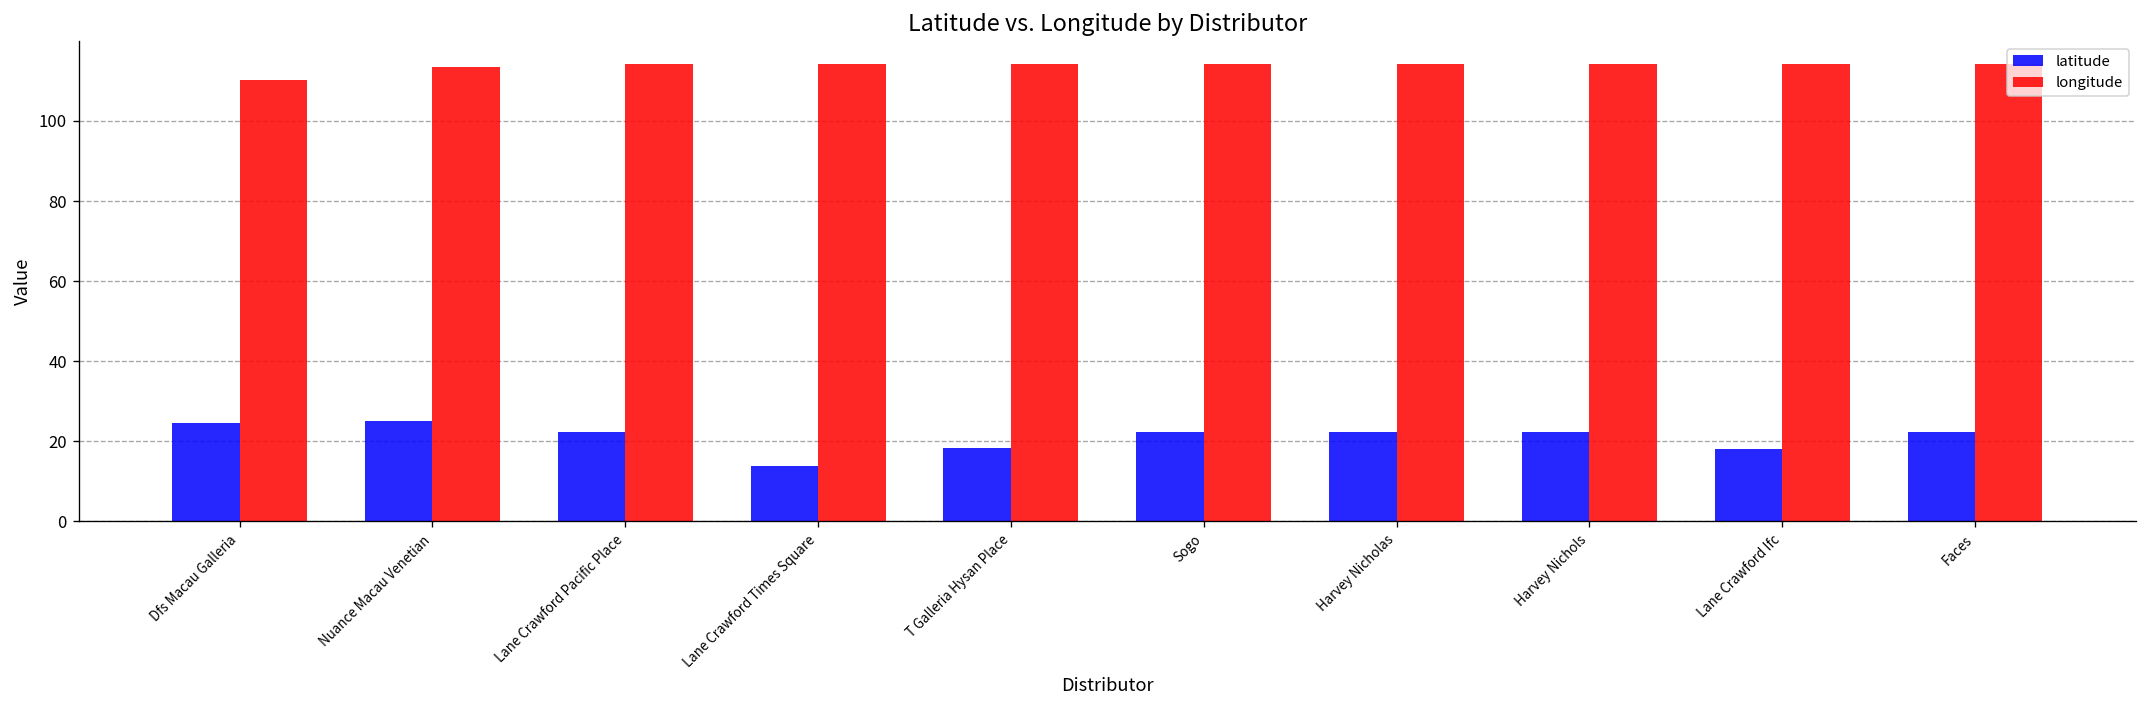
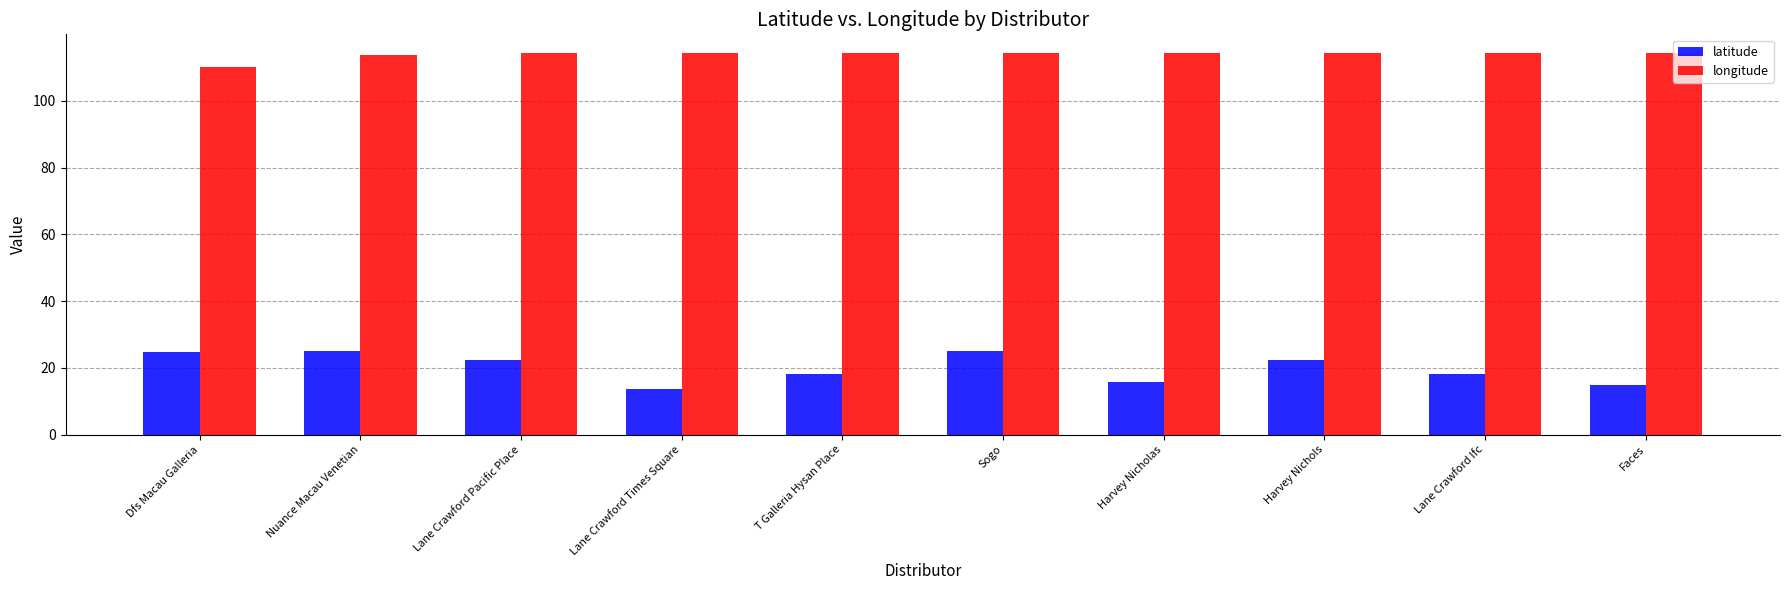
  {
    "latitude": {
      "Dfs Macau Galleria": 25,
      "Nuance Macau Venetian": 25,
      "Lane Crawford Pacific Place": 22,
      "Lane Crawford Times Square": 14,
      "T Galleria Hysan Place": 18,
-     "Sogo": 22,
-     "Harvey Nicholas": 22,
+     "Sogo": 25,
+     "Harvey Nicholas": 16,
      "Harvey Nichols": 22,
      "Lane Crawford Ifc": 18,
-     "Faces": 22
+     "Faces": 15
    },
    "longitude": {
      "Dfs Macau Galleria": 110,
      "Nuance Macau Venetian": 114,
      "Lane Crawford Pacific Place": 114,
      "Lane Crawford Times Square": 114,
      "T Galleria Hysan Place": 114,
      "Sogo": 114,
      "Harvey Nicholas": 114,
      "Harvey Nichols": 114,
      "Lane Crawford Ifc": 114
    }
  }
